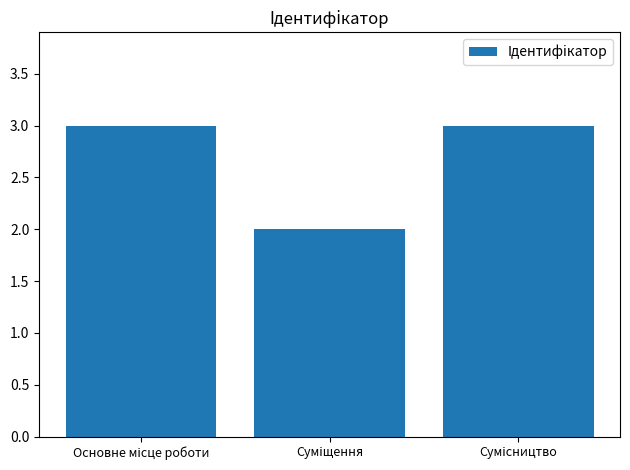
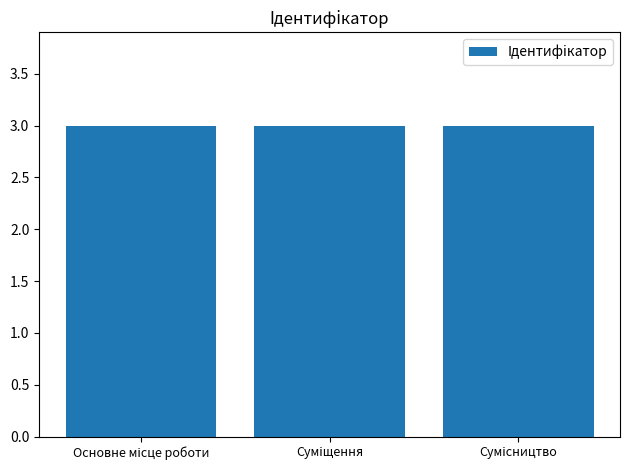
  {
    "Основне місце роботи": 3,
-   "Суміщення": 2,
+   "Суміщення": 3,
    "Сумісництво": 3
  }
